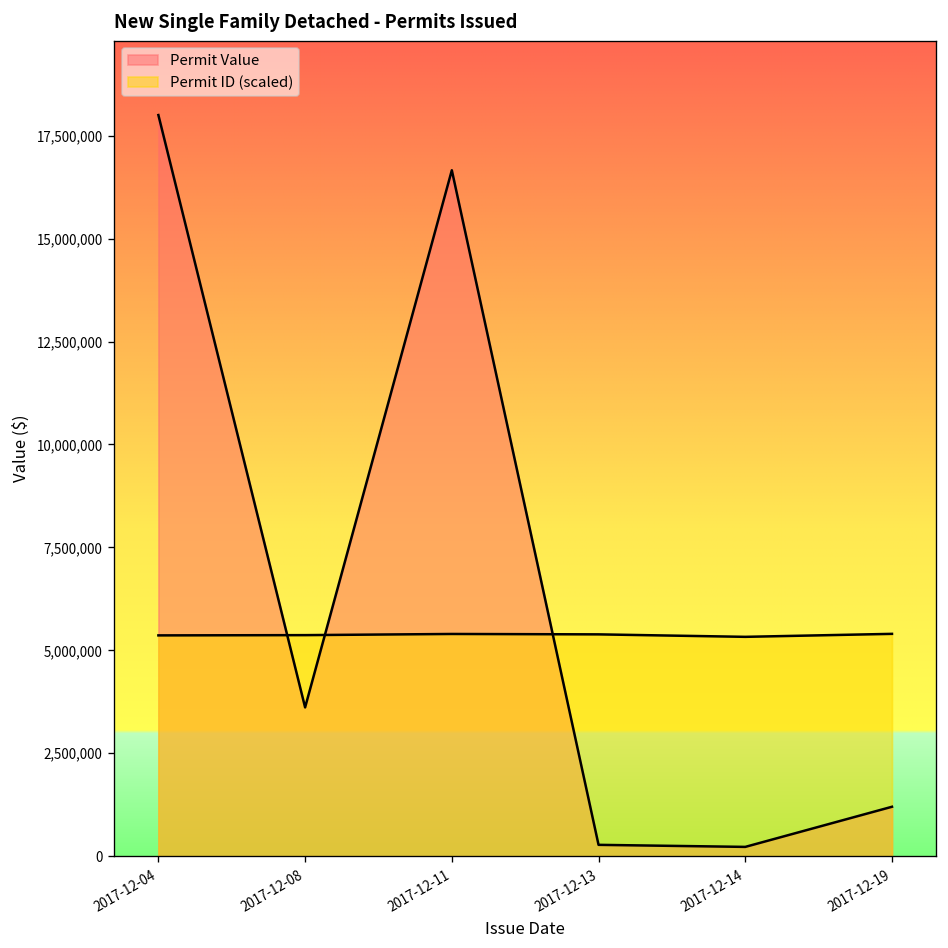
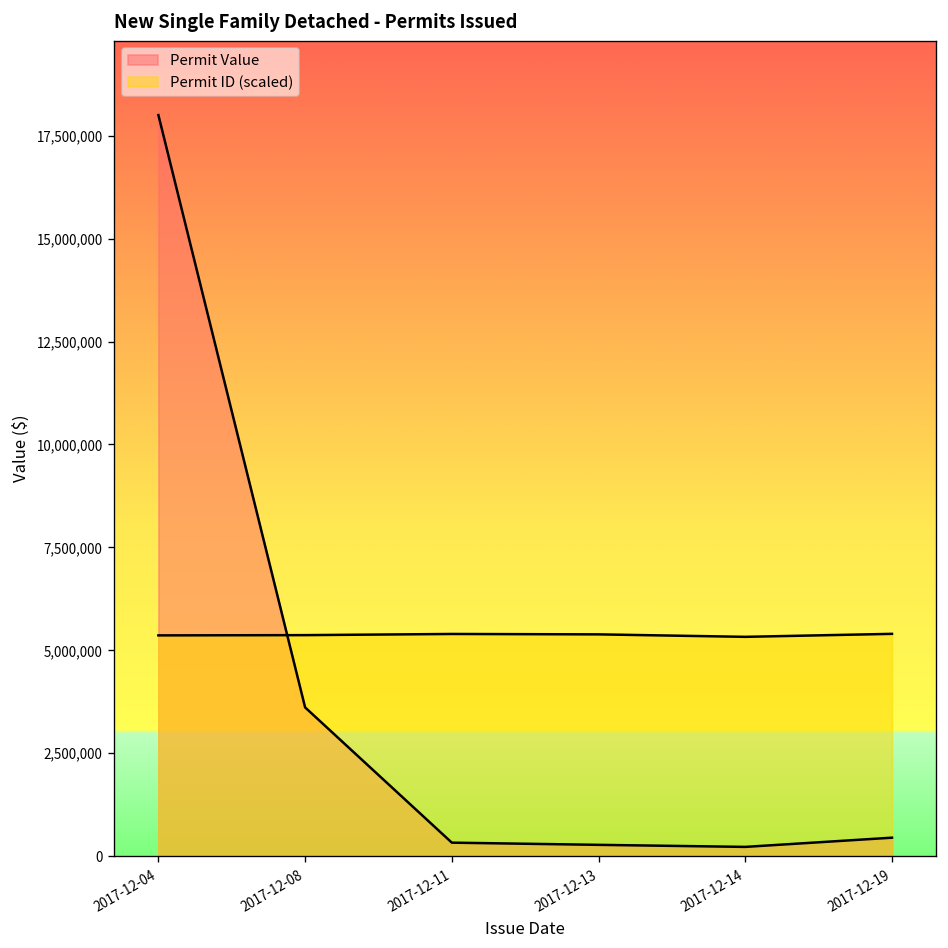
  {
    "Permit Value": {
      "2017-12-04": "18,000,000",
      "2017-12-08": "3,600,000",
-     "2017-12-11": "16,700,000",
+     "2017-12-11": "300,000",
      "2017-12-13": "300,000",
      "2017-12-14": "200,000",
-     "2017-12-19": "1,200,000"
+     "2017-12-19": "400,000"
    },
    "Permit ID (scaled)": {
      "2017-12-04": "5,400,000",
      "2017-12-08": "5,400,000",
      "2017-12-11": "5,400,000",
      "2017-12-13": "5,400,000",
      "2017-12-14": "5,300,000",
      "2017-12-19": "5,400,000"
    }
  }
